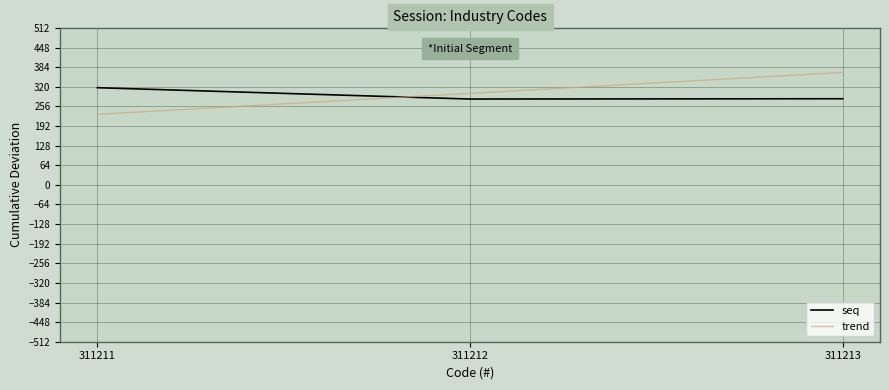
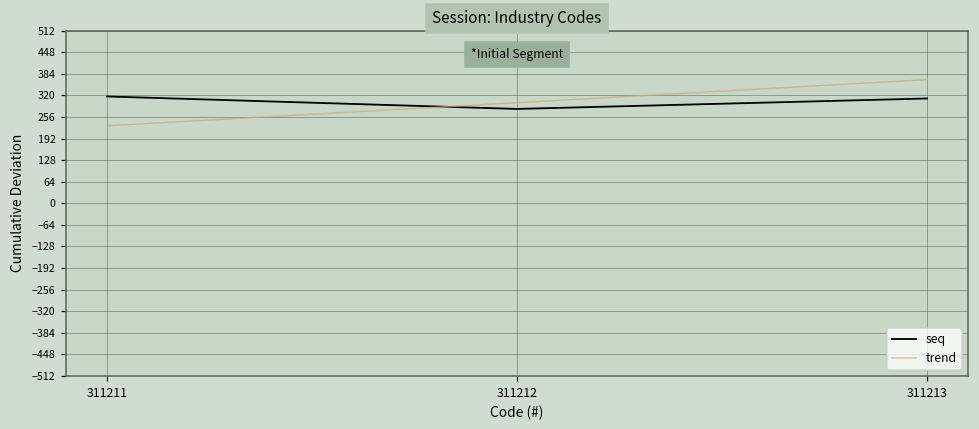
  {
    "seq": {
      "311211": 320,
      "311212": 280,
-     "311213": 280
+     "311213": 310
    },
    "trend": {
      "311211": 230,
      "311212": 300,
      "311213": 370
    }
  }
